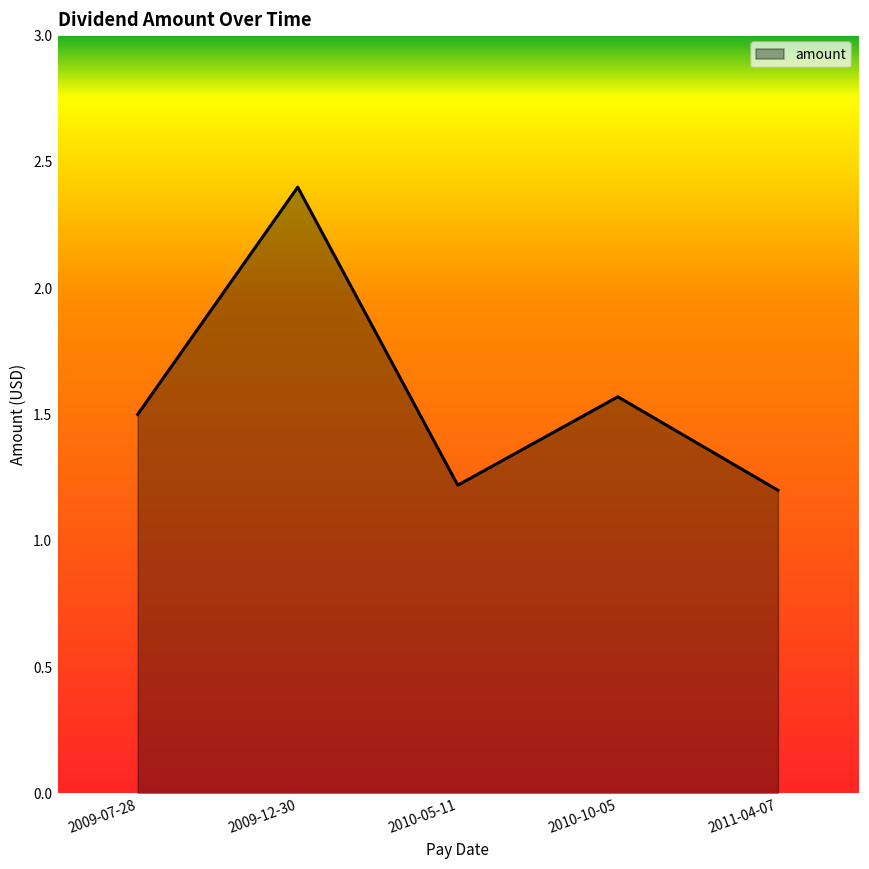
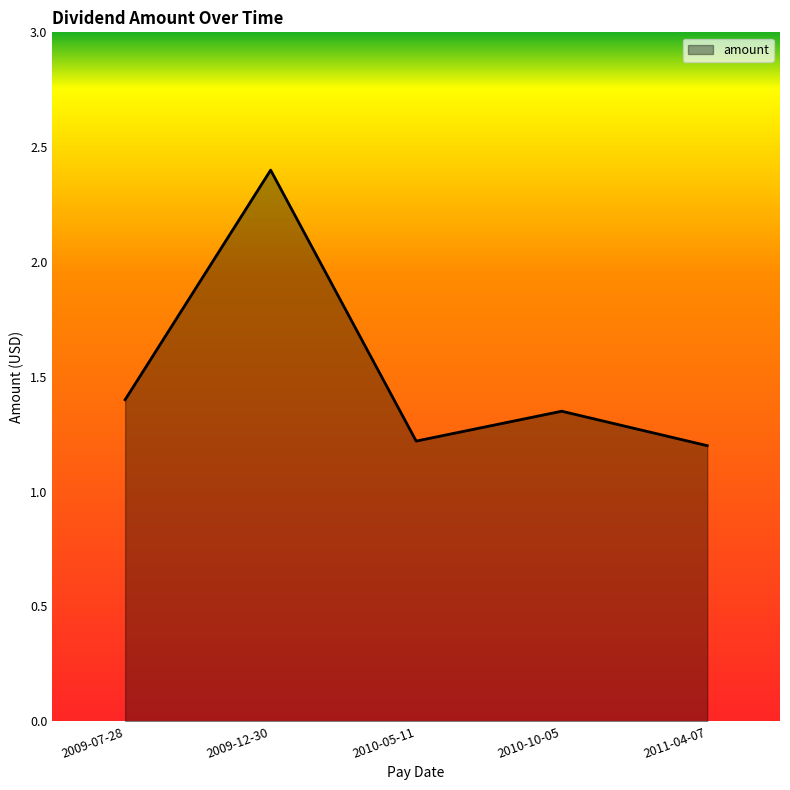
  {
-   "2009-07-28": 1.5,
+   "2009-07-28": 1.4,
    "2009-12-30": 2.40,
    "2010-05-11": 1.22,
-   "2010-10-05": 1.57,
+   "2010-10-05": 1.35,
    "2011-04-07": 1.20
  }
